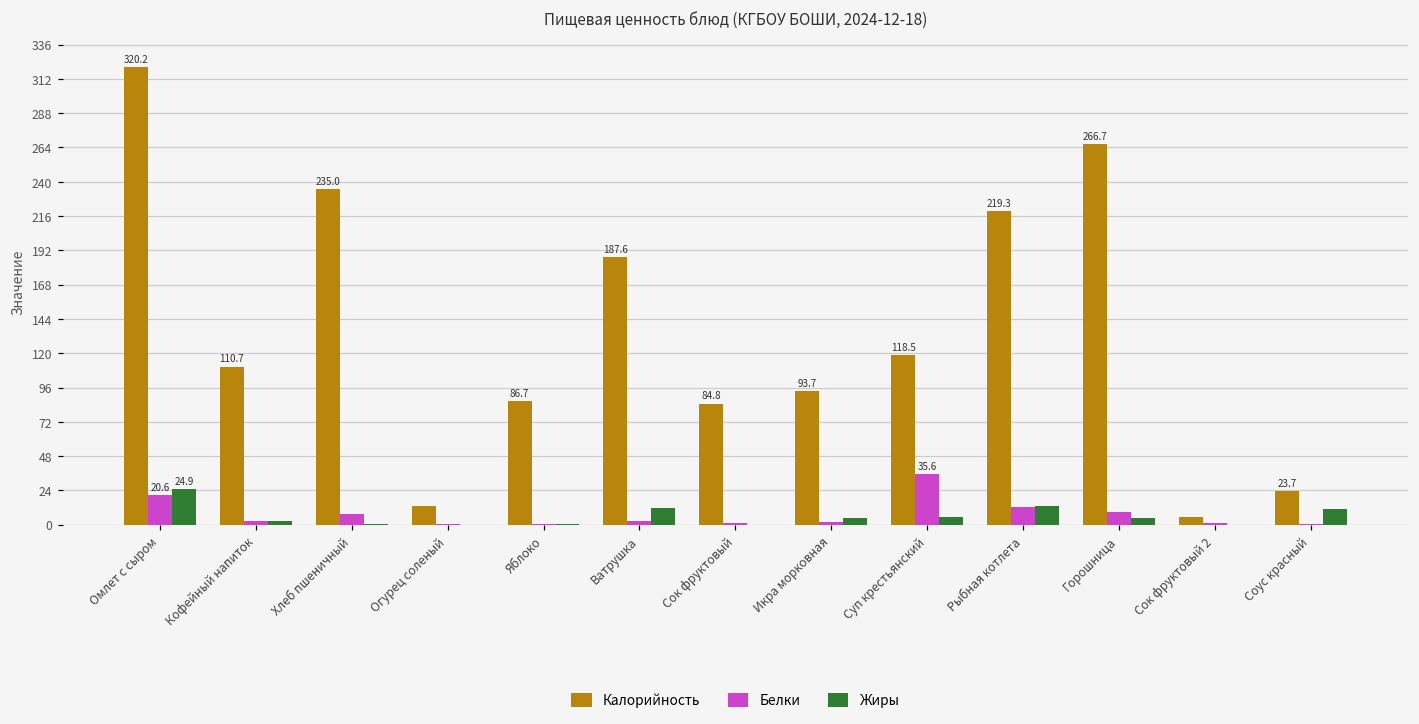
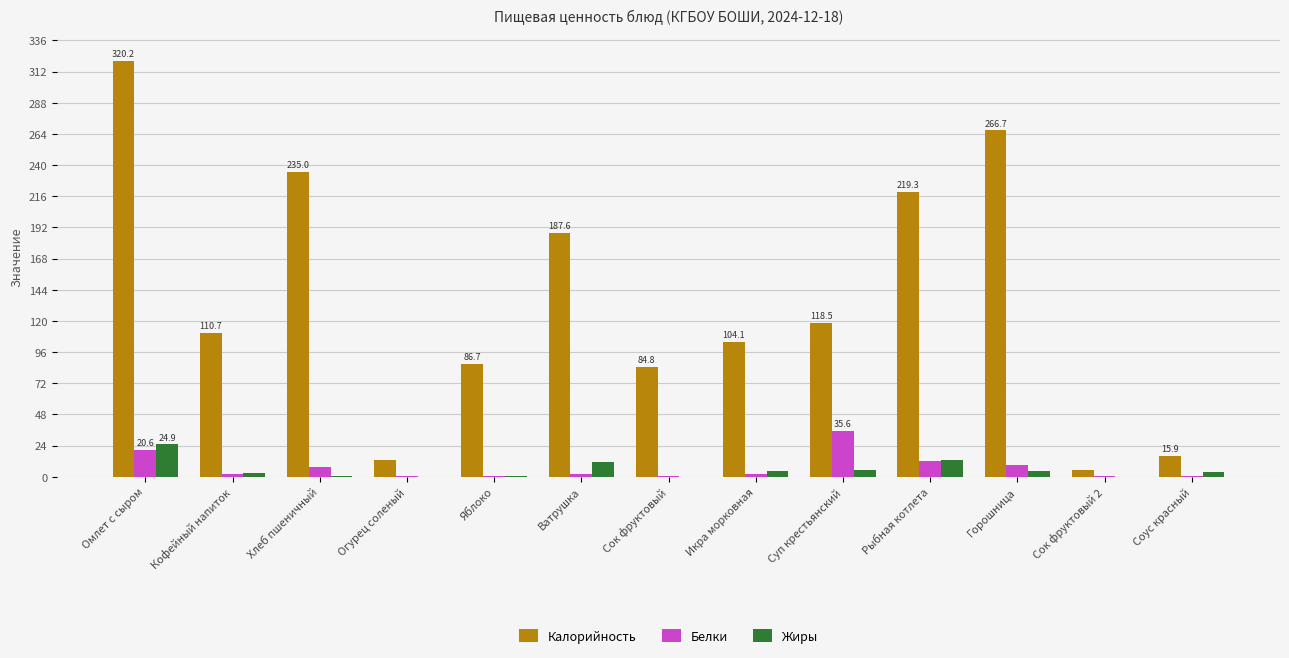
  {
    "Калорийность": {
      "Омлет с сыром": 320.2,
      "Кофейный напиток": 110.7,
      "Хлеб пшеничный": 235.0,
      "Яблоко": 86.7,
      "Ватрушка": 187.6,
      "Сок фруктовый": 84.8,
-     "Икра морковная": 93.7,
+     "Икра морковная": 104.1,
      "Суп крестьянский": 118.5,
      "Рыбная котлета": 219.3,
      "Горошница": 266.7,
-     "Соус красный": 23.7
+     "Соус красный": 15.9
    },
    "Белки": {
      "Омлет с сыром": 20.6,
      "Суп крестьянский": 35.6
    },
    "Жиры": {
      "Кофейный напиток": 3,
      "Ватрушка": 11,
      "Сок фруктовый": 0,
      "Икра морковная": 5,
      "Суп крестьянский": 6,
      "Рыбная котлета": 13,
      "Горошница": 5,
      "Сок фруктовый 2": 0,
-     "Соус красный": 11
+     "Соус красный": 4
    }
  }
